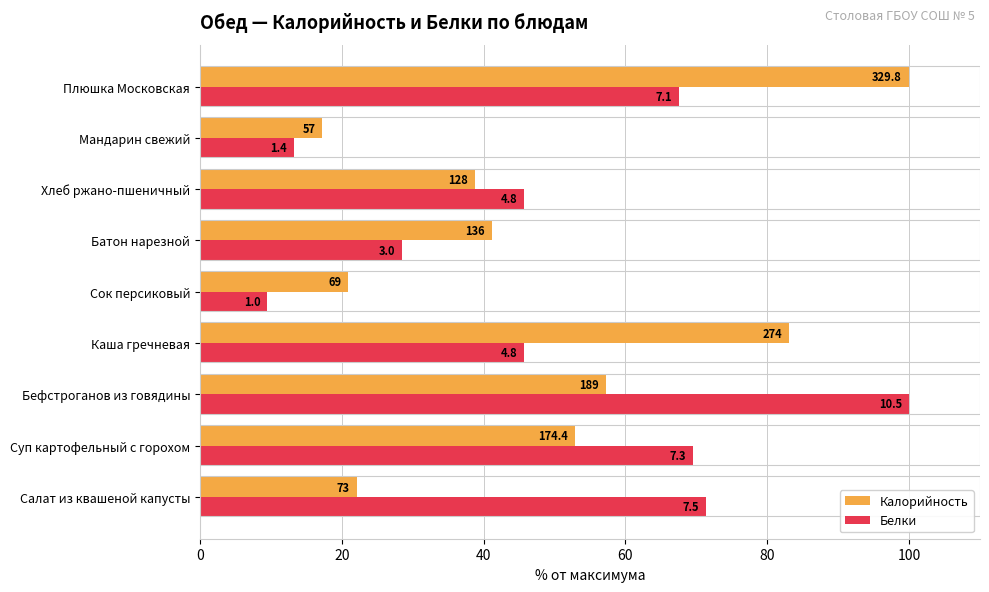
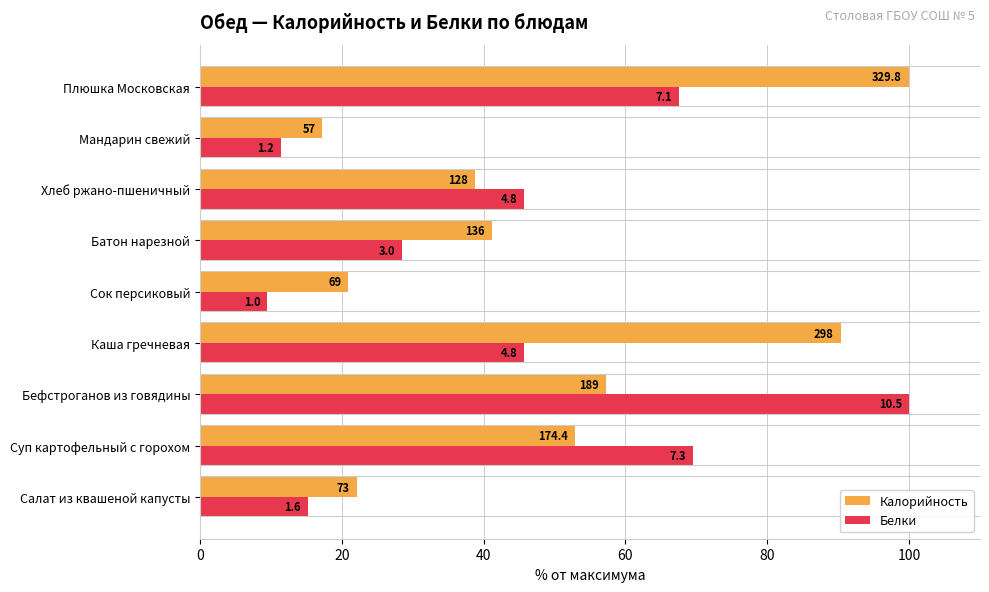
  {
    "Калорийность": {
-     "Каша гречневая": 274
+     "Каша гречневая": 298
    },
    "Белки": {
-     "Мандарин свежий": 1.4,
-     "Салат из квашеной капусты": 7.5
+     "Мандарин свежий": 1.2,
+     "Салат из квашеной капусты": 1.6
    }
  }
